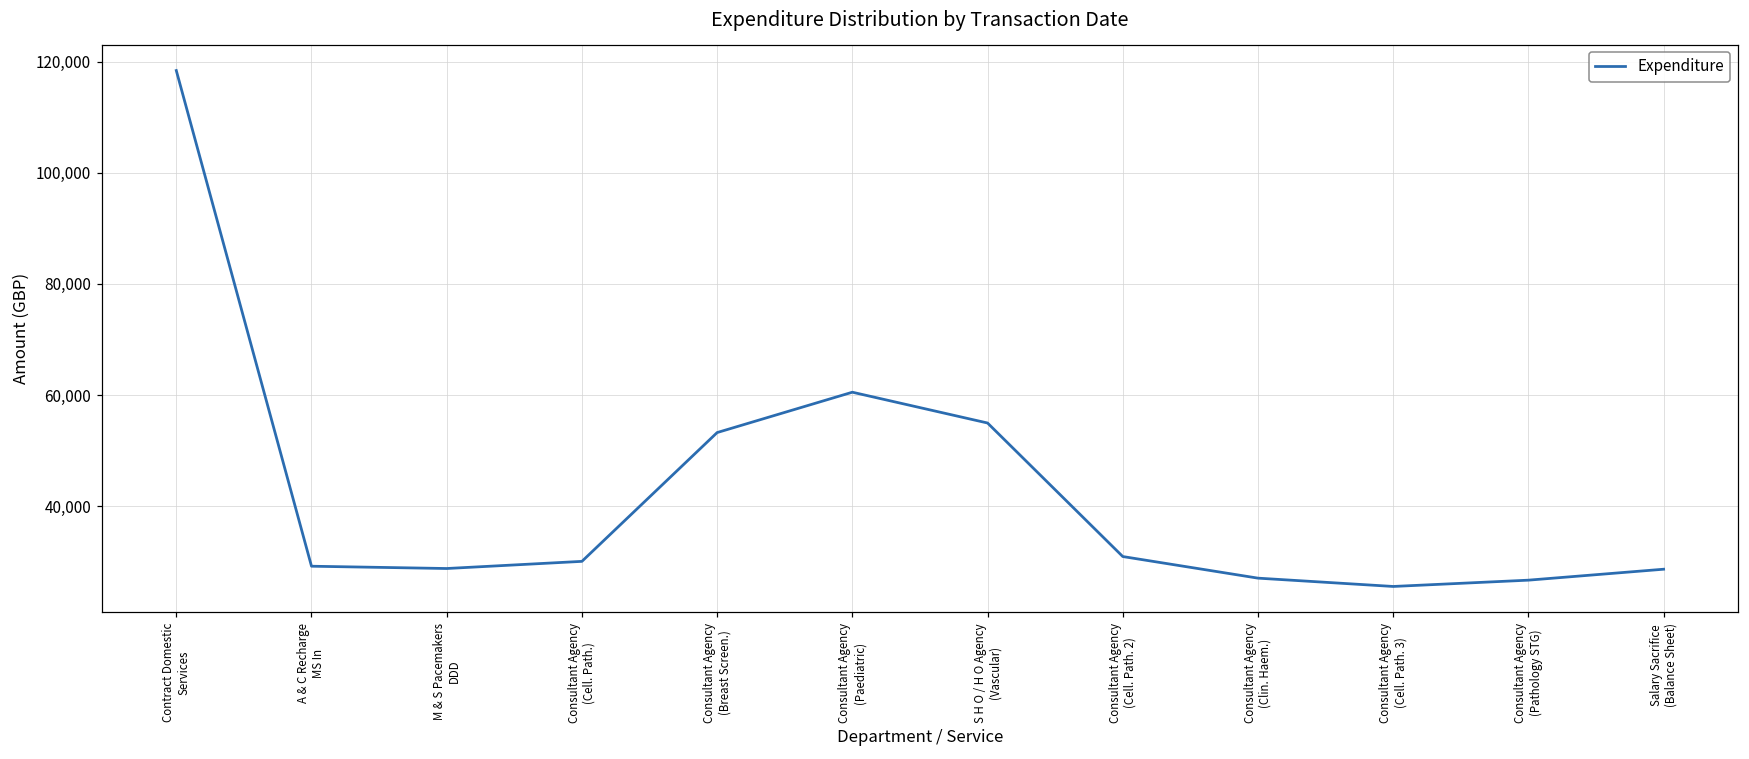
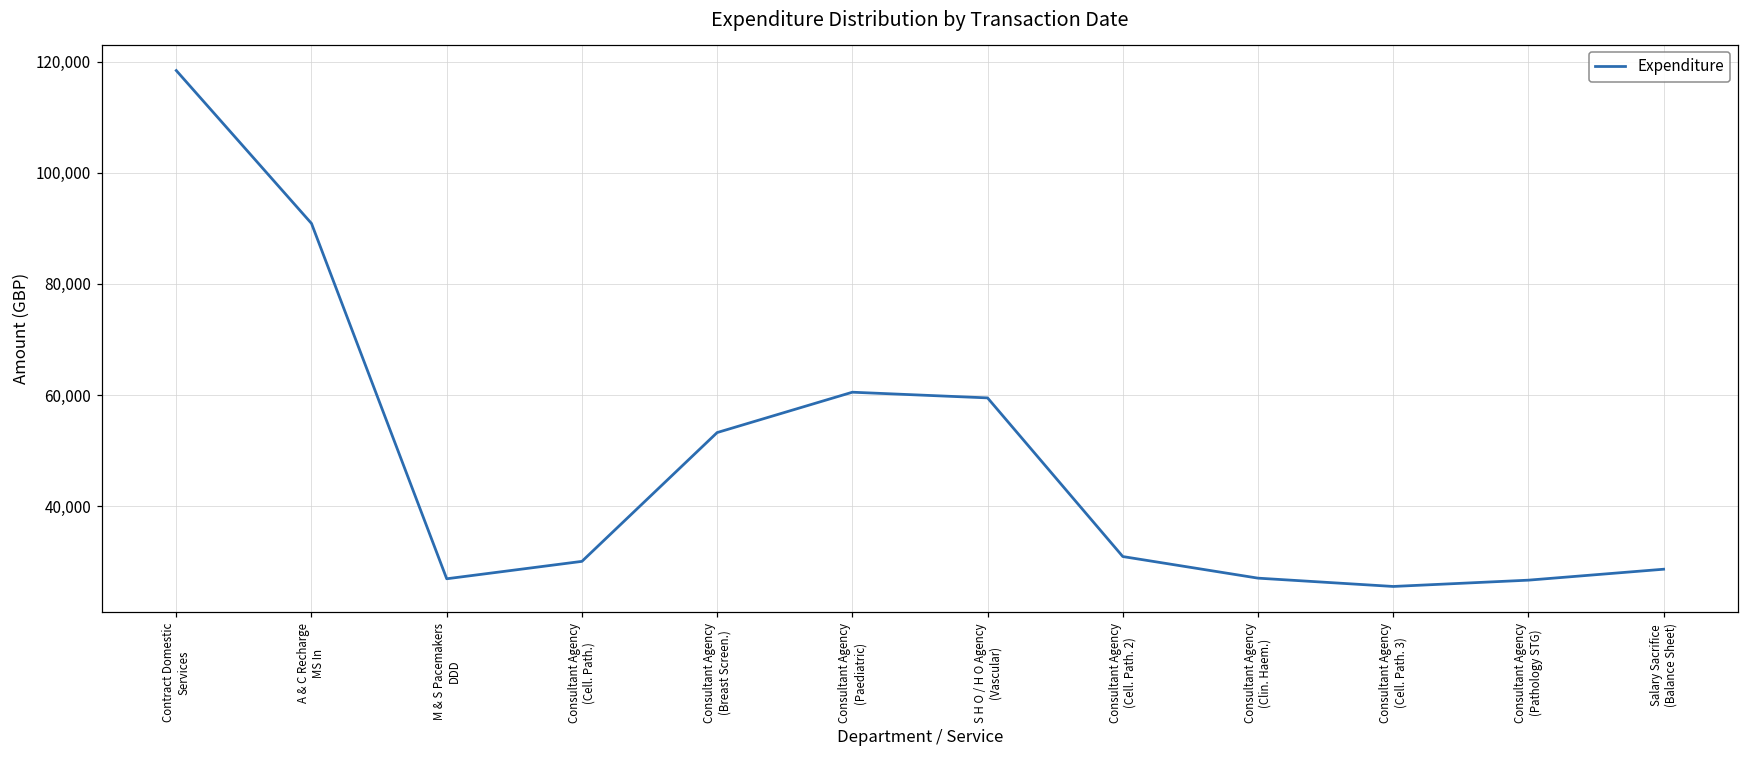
  {
    "Contract Domestic Services": "118,000",
-   "A & C Recharge MS In": "29,000",
-   "M & S Pacemakers DDD": "29,000",
+   "A & C Recharge MS In": "91,000",
+   "M & S Pacemakers DDD": "27,000",
    "Consultant Agency (Cell. Path.)": "30,000",
    "Consultant Agency (Breast Screen.)": "53,000",
    "Consultant Agency (Paediatric)": "61,000",
-   "S H O / H O Agency (Vascular)": "55,000",
+   "S H O / H O Agency (Vascular)": "59,000",
    "Consultant Agency (Cell. Path. 2)": "31,000",
    "Consultant Agency (Clin. Haem.)": "27,000",
    "Consultant Agency (Cell. Path. 3)": "26,000",
    "Consultant Agency (Pathology STG)": "27,000",
    "Salary Sacrifice (Balance Sheet)": "29,000"
  }
